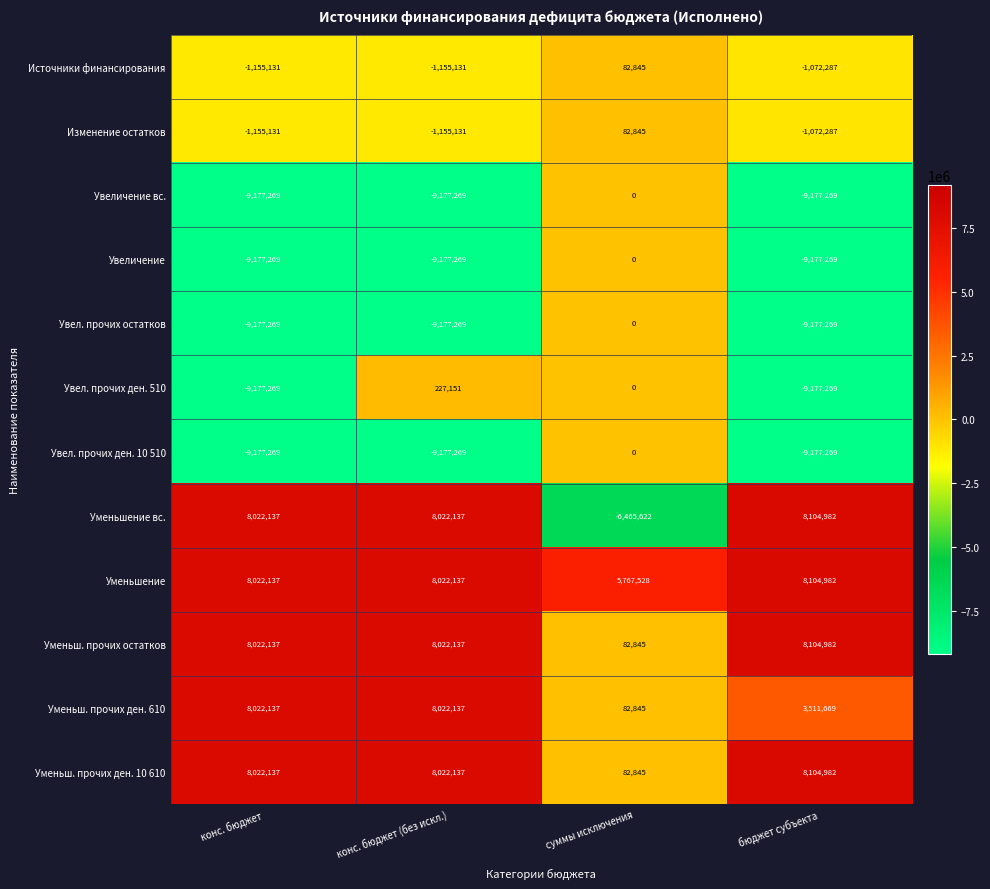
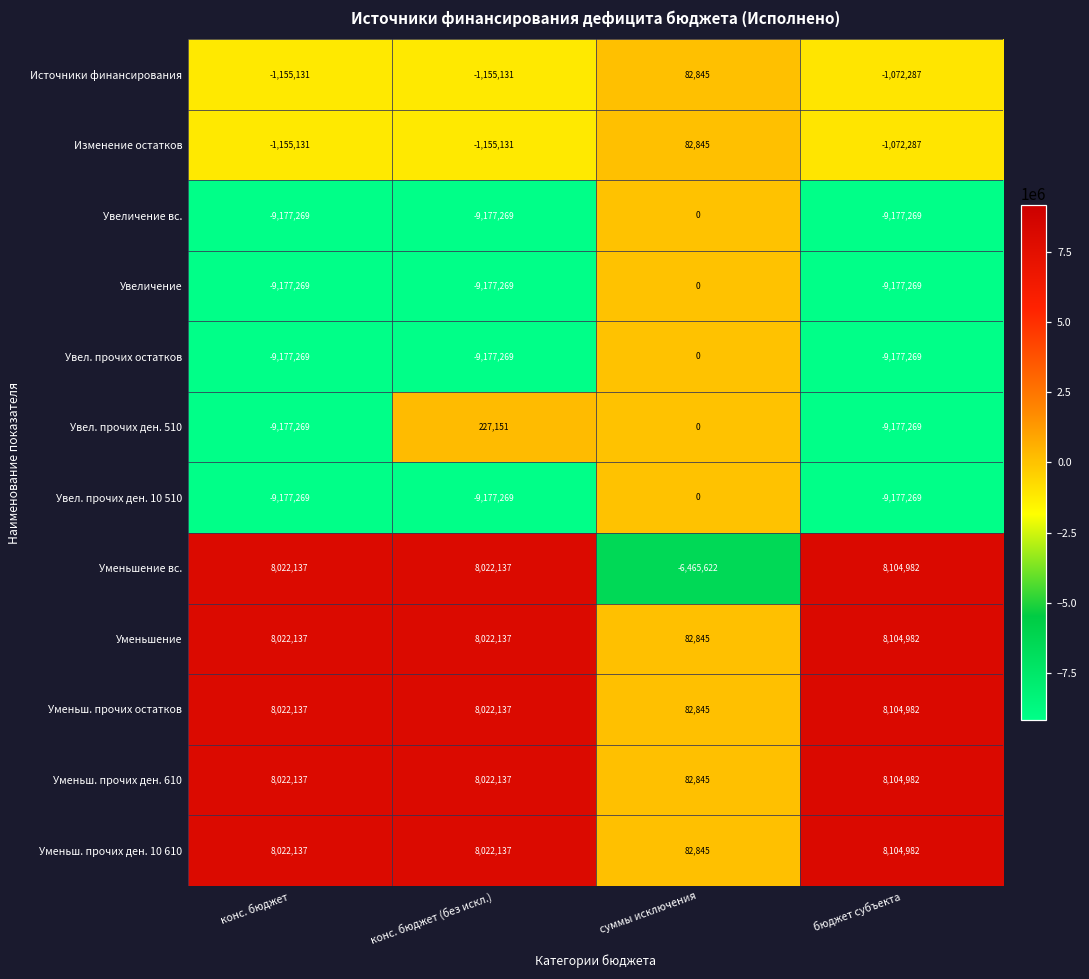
  {
    "Источники финансирования": {
      "конс. бюджет": "-1,155,131",
      "конс. бюджет (без искл.)": "-1,155,131",
      "суммы исключения": "82,845",
      "бюджет субъекта": "-1,072,287"
    },
    "Изменение остатков": {
      "конс. бюджет": "-1,155,131",
      "конс. бюджет (без искл.)": "-1,155,131",
      "суммы исключения": "82,845",
      "бюджет субъекта": "-1,072,287"
    },
    "Увеличение вс.": {
      "конс. бюджет": "-9,177,269",
      "конс. бюджет (без искл.)": "-9,177,269",
      "суммы исключения": "0",
      "бюджет субъекта": "-9,177,269"
    },
    "Увеличение": {
      "конс. бюджет": "-9,177,269",
      "конс. бюджет (без искл.)": "-9,177,269",
      "суммы исключения": "0",
      "бюджет субъекта": "-9,177,269"
    },
    "Увел. прочих остатков": {
      "конс. бюджет": "-9,177,269",
      "конс. бюджет (без искл.)": "-9,177,269",
      "суммы исключения": "0",
      "бюджет субъекта": "-9,177,269"
    },
    "Увел. прочих ден. 510": {
      "конс. бюджет": "-9,177,269",
      "конс. бюджет (без искл.)": "227,151",
      "суммы исключения": "0",
      "бюджет субъекта": "-9,177,269"
    },
    "Увел. прочих ден. 10 510": {
      "конс. бюджет": "-9,177,269",
      "конс. бюджет (без искл.)": "-9,177,269",
      "суммы исключения": "0",
      "бюджет субъекта": "-9,177,269"
    },
    "Уменьшение вс.": {
      "конс. бюджет": "8,022,137",
      "конс. бюджет (без искл.)": "8,022,137",
      "суммы исключения": "-6,465,622",
      "бюджет субъекта": "8,104,982"
    },
    "Уменьшение": {
      "конс. бюджет": "8,022,137",
      "конс. бюджет (без искл.)": "8,022,137",
-     "суммы исключения": "5,767,528",
+     "суммы исключения": "82,845",
      "бюджет субъекта": "8,104,982"
    },
    "Уменьш. прочих остатков": {
      "конс. бюджет": "8,022,137",
      "конс. бюджет (без искл.)": "8,022,137",
      "суммы исключения": "82,845",
      "бюджет субъекта": "8,104,982"
    },
    "Уменьш. прочих ден. 610": {
      "конс. бюджет": "8,022,137",
      "конс. бюджет (без искл.)": "8,022,137",
      "суммы исключения": "82,845",
-     "бюджет субъекта": "3,511,669"
+     "бюджет субъекта": "8,104,982"
    },
    "Уменьш. прочих ден. 10 610": {
      "конс. бюджет": "8,022,137",
      "конс. бюджет (без искл.)": "8,022,137",
      "суммы исключения": "82,845",
      "бюджет субъекта": "8,104,982"
    }
  }
